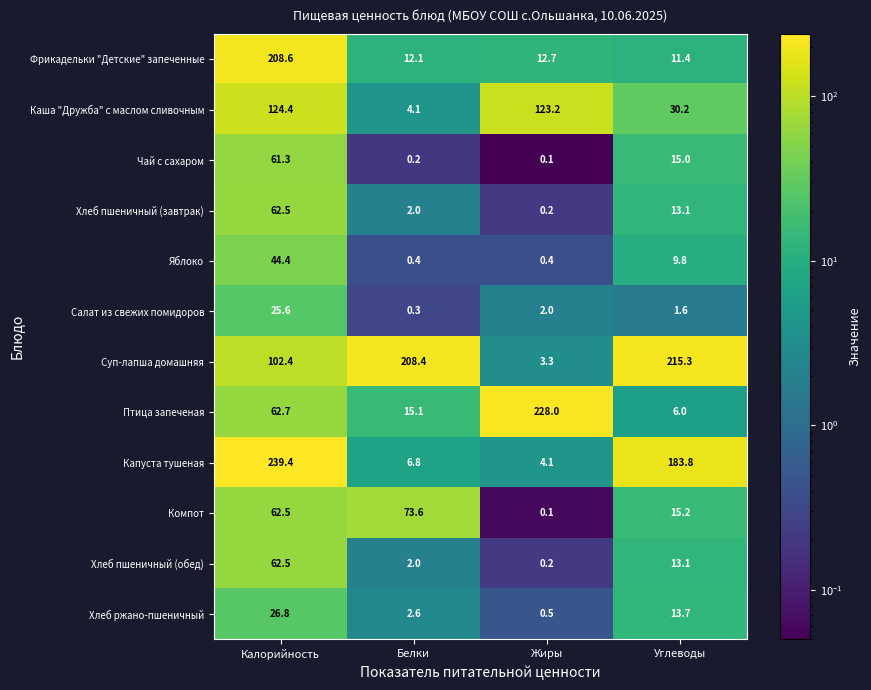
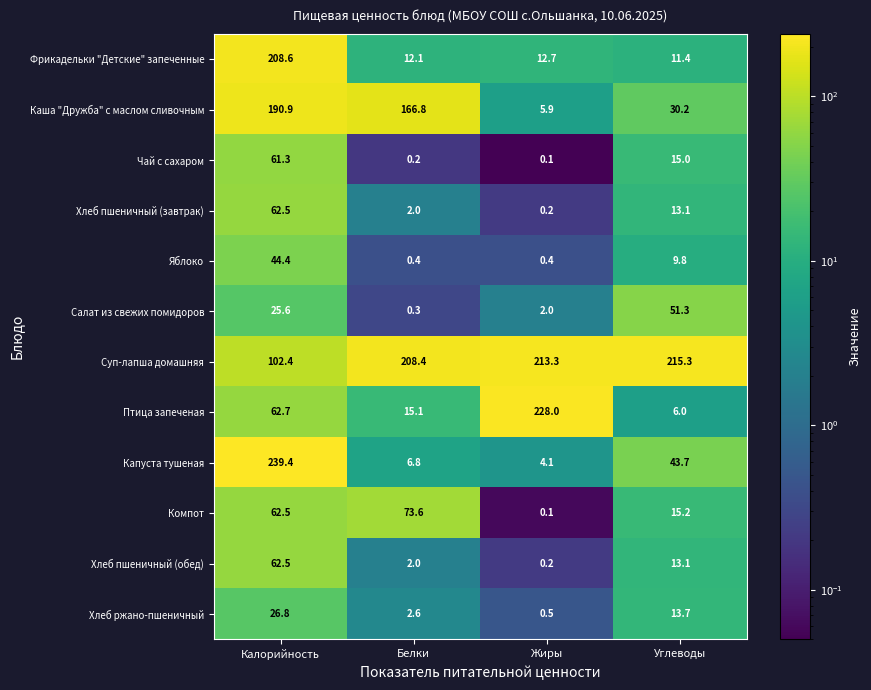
  {
    "Фрикадельки \"Детские\" запеченные": {
      "Калорийность": 208.6,
      "Белки": 12.1,
      "Жиры": 12.7,
      "Углеводы": 11.4
    },
    "Каша \"Дружба\" с маслом сливочным": {
-     "Калорийность": 124.4,
-     "Белки": 4.1,
-     "Жиры": 123.2,
+     "Калорийность": 190.9,
+     "Белки": 166.8,
+     "Жиры": 5.9,
      "Углеводы": 30.2
    },
    "Чай с сахаром": {
      "Калорийность": 61.3,
      "Белки": 0.2,
      "Жиры": 0.1,
      "Углеводы": 15.0
    },
    "Хлеб пшеничный (завтрак)": {
      "Калорийность": 62.5,
      "Белки": 2.0,
      "Жиры": 0.2,
      "Углеводы": 13.1
    },
    "Яблоко": {
      "Калорийность": 44.4,
      "Белки": 0.4,
      "Жиры": 0.4,
      "Углеводы": 9.8
    },
    "Салат из свежих помидоров": {
      "Калорийность": 25.6,
      "Белки": 0.3,
      "Жиры": 2.0,
-     "Углеводы": 1.6
+     "Углеводы": 51.3
    },
    "Суп-лапша домашняя": {
      "Калорийность": 102.4,
      "Белки": 208.4,
-     "Жиры": 3.3,
+     "Жиры": 213.3,
      "Углеводы": 215.3
    },
    "Птица запеченая": {
      "Калорийность": 62.7,
      "Белки": 15.1,
      "Жиры": 228.0,
      "Углеводы": 6.0
    },
    "Капуста тушеная": {
      "Калорийность": 239.4,
      "Белки": 6.8,
      "Жиры": 4.1,
-     "Углеводы": 183.8
+     "Углеводы": 43.7
    },
    "Компот": {
      "Калорийность": 62.5,
      "Белки": 73.6,
      "Жиры": 0.1,
      "Углеводы": 15.2
    },
    "Хлеб пшеничный (обед)": {
      "Калорийность": 62.5,
      "Белки": 2.0,
      "Жиры": 0.2,
      "Углеводы": 13.1
    },
    "Хлеб ржано-пшеничный": {
      "Калорийность": 26.8,
      "Белки": 2.6,
      "Жиры": 0.5,
      "Углеводы": 13.7
    }
  }
